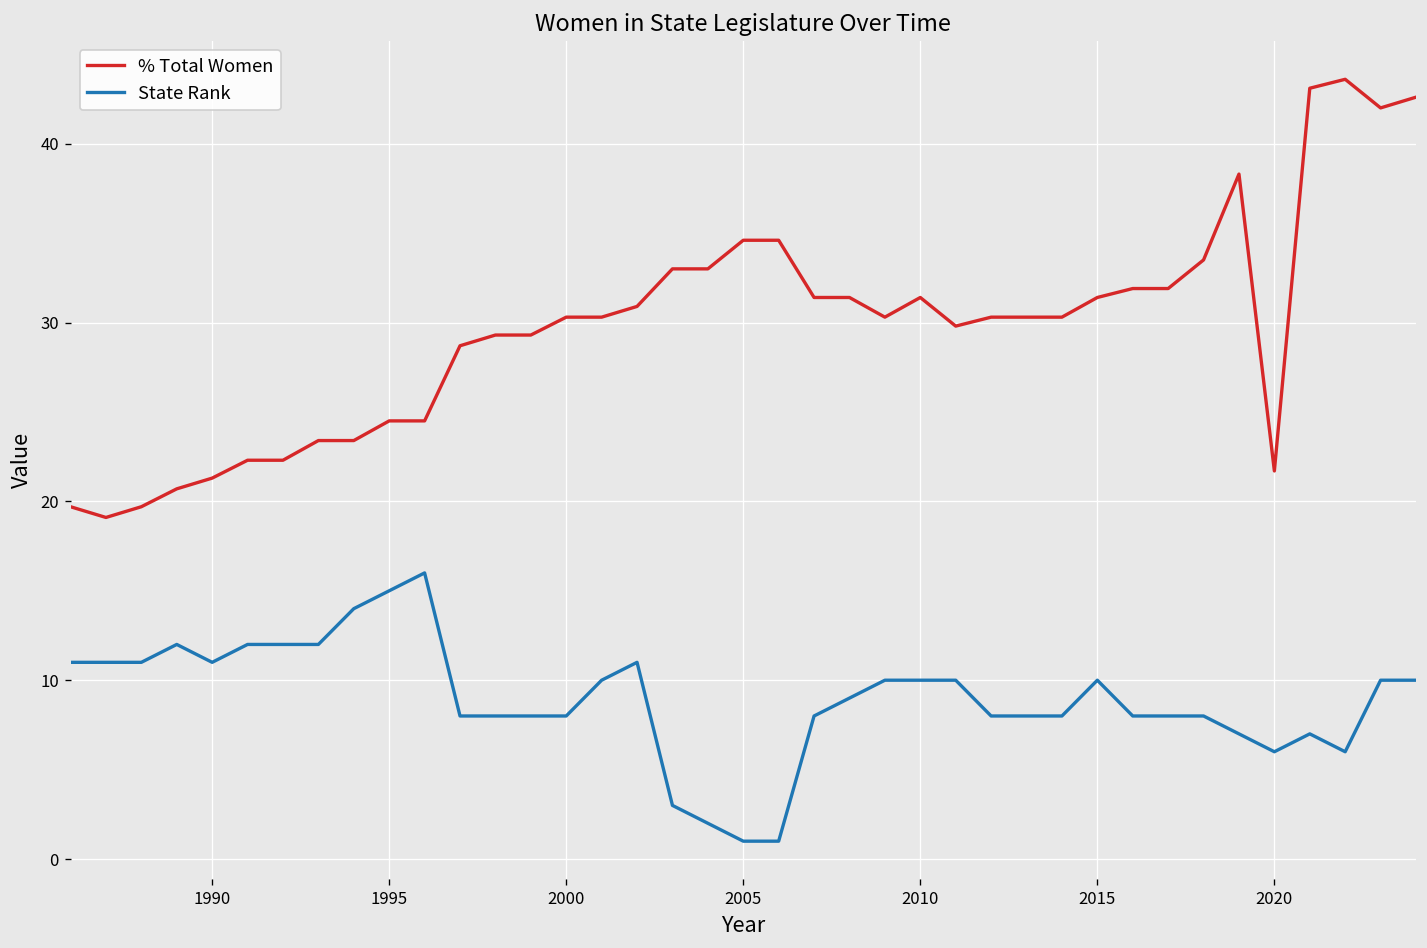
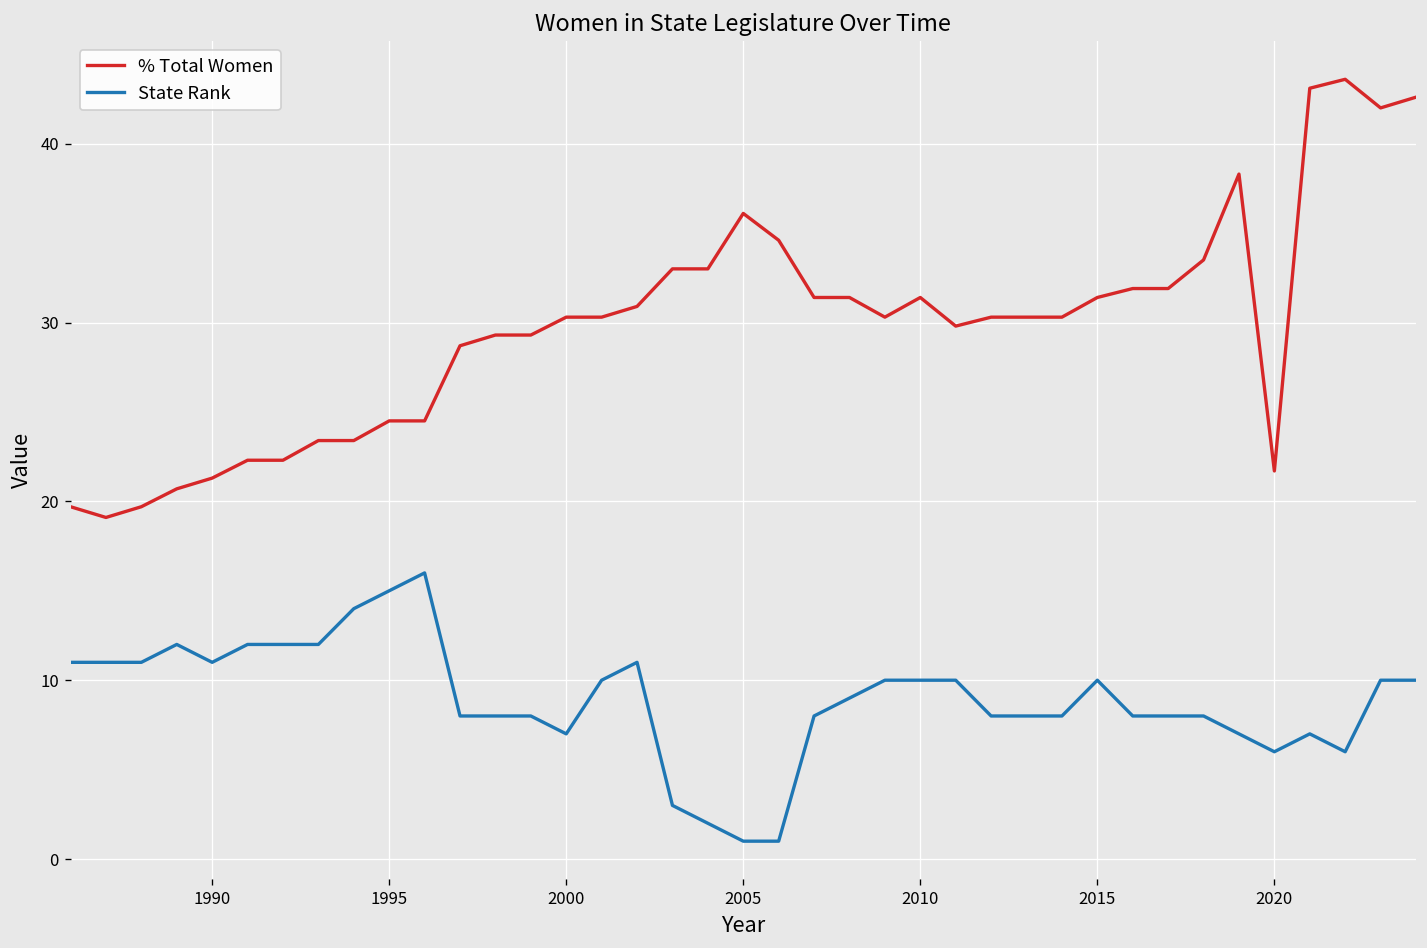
  {
    "% Total Women": {
      "1990": 21.3,
      "1995": 24.5,
      "2000": 30.3,
-     "2005": 34.6,
+     "2005": 36.1,
      "2010": 31.4,
      "2015": 31.4,
      "2020": 21.7
    },
    "State Rank": {
      "1990": 11,
      "1995": 15,
-     "2000": 8,
+     "2000": 7,
      "2005": 1,
      "2010": 10,
      "2015": 10,
      "2020": 6
    }
  }
